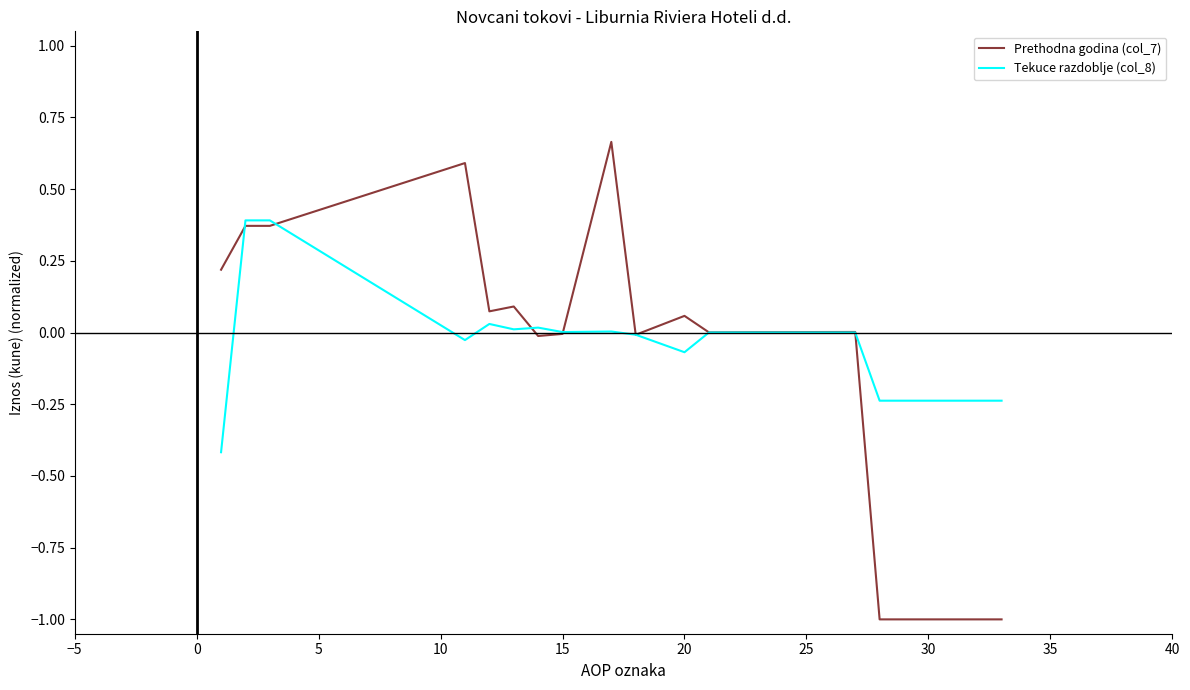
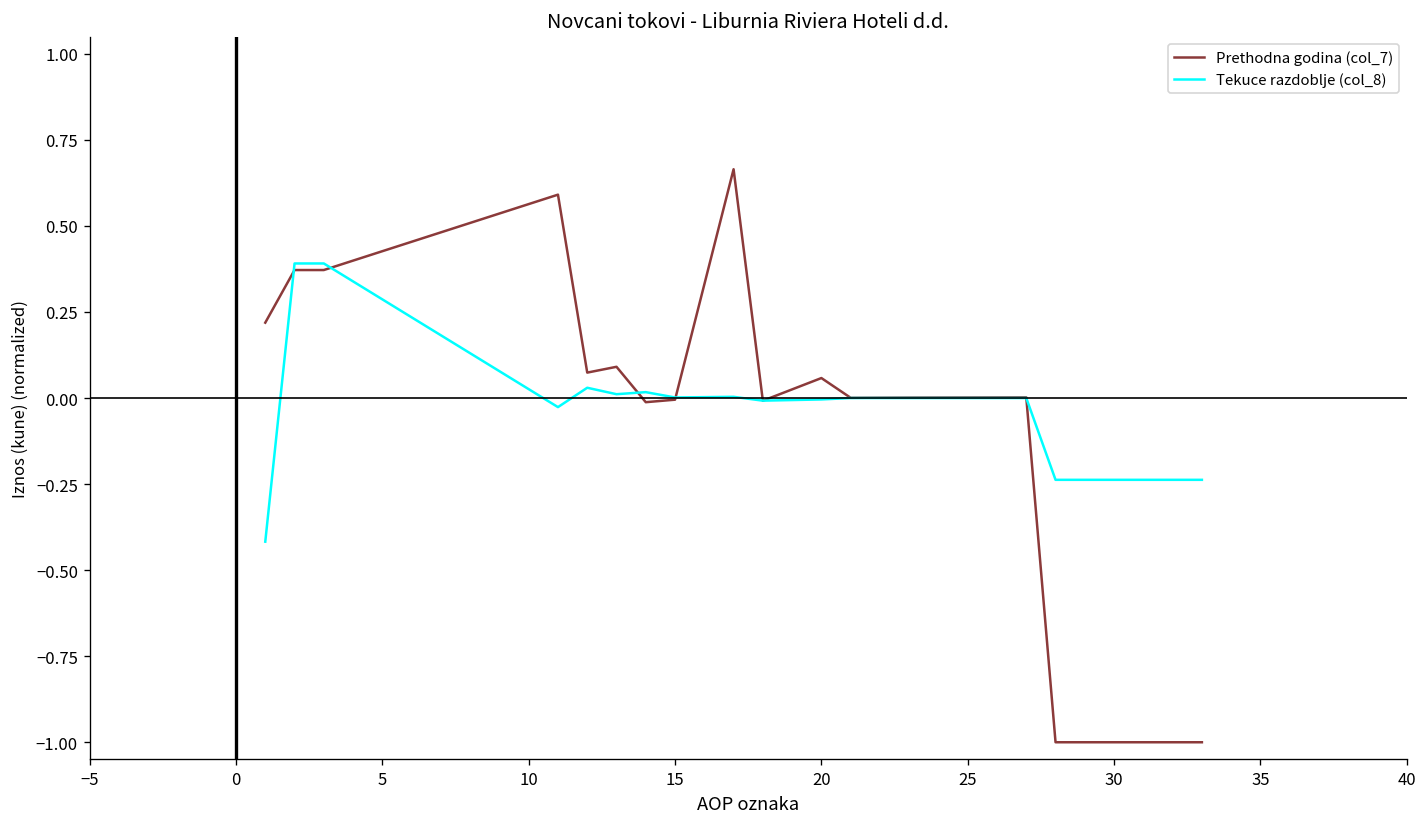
  {
    "Prethodna godina (col_7)": {
      "20": 0.06
    },
    "Tekuce razdoblje (col_8)": {
-     "20": -0.07
+     "20": 0.00
    }
  }
